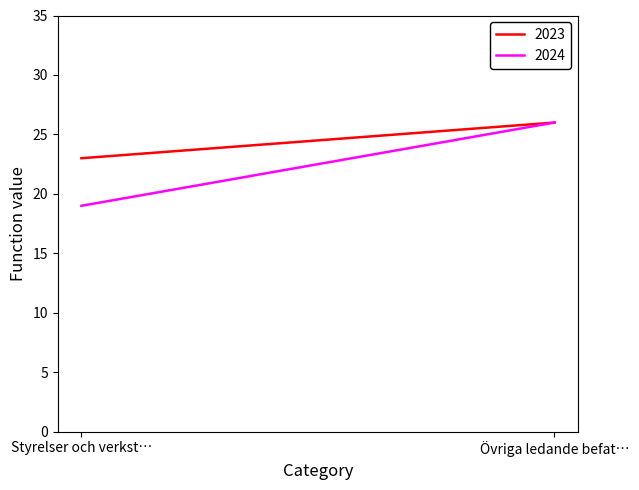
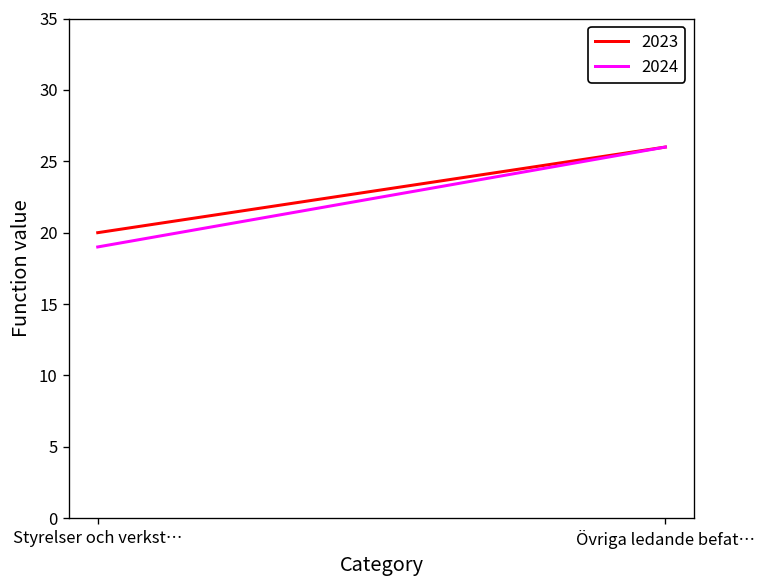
  {
    "2023": {
-     "Styrelser och verkst…": 23
+     "Styrelser och verkst…": 20
    },
    "2024": {
      "Styrelser och verkst…": 19
    }
  }
